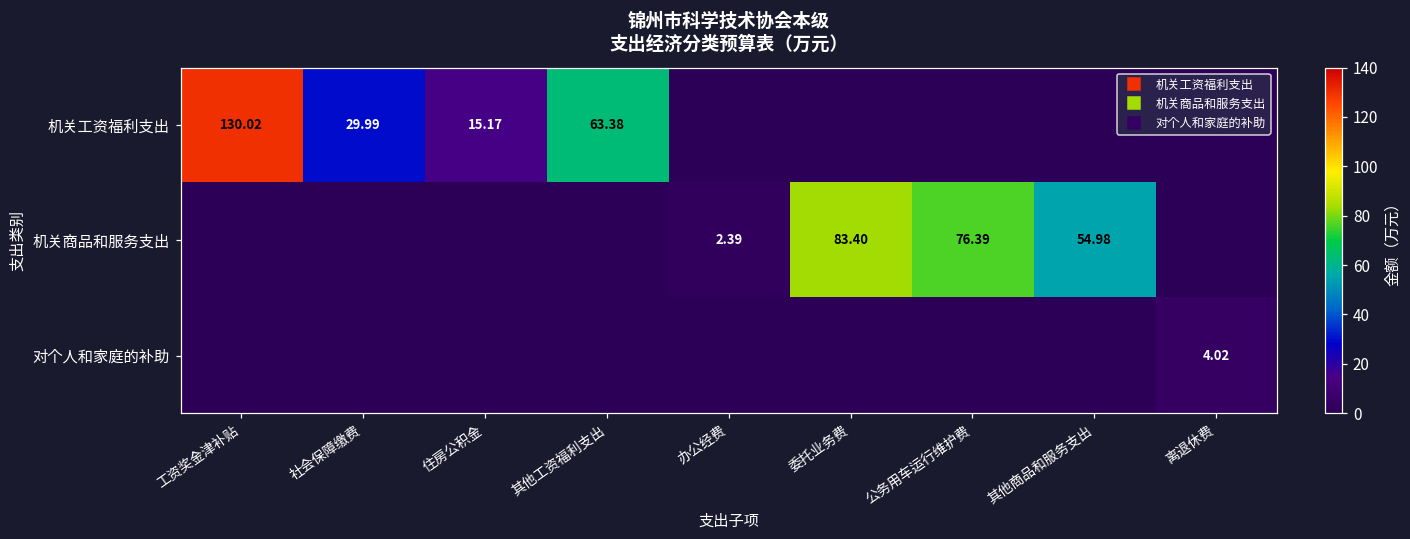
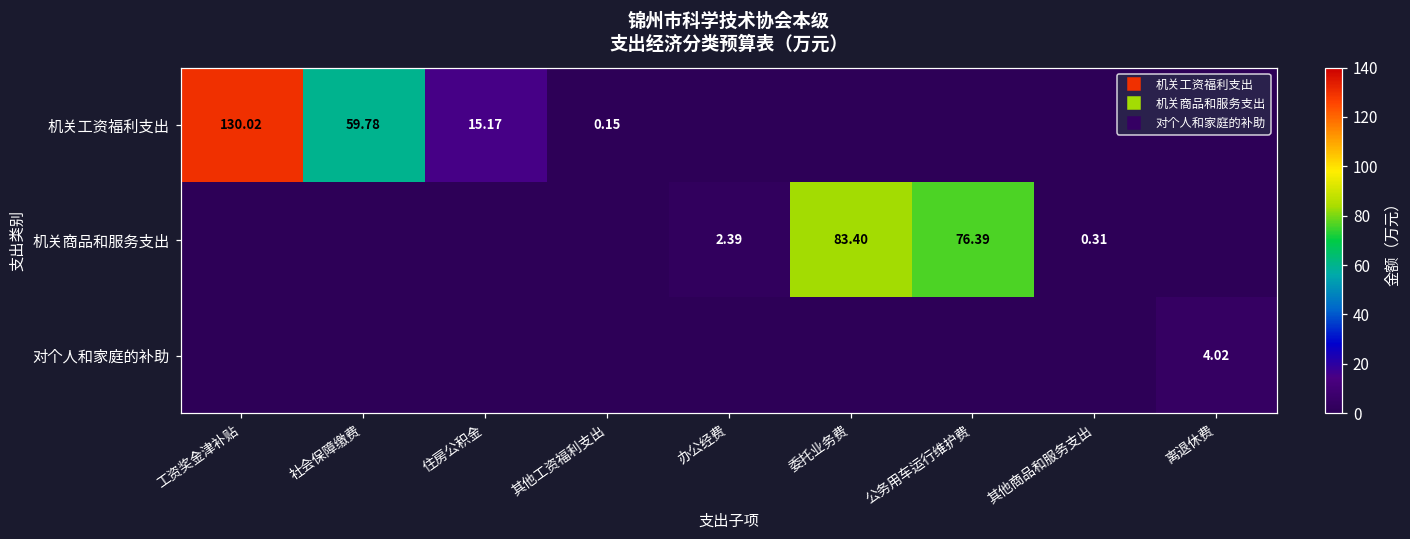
  {
    "机关工资福利支出": {
      "工资奖金津补贴": 130.02,
-     "社会保障缴费": 29.99,
+     "社会保障缴费": 59.78,
      "住房公积金": 15.17,
-     "其他工资福利支出": 63.38
+     "其他工资福利支出": 0.15
    },
    "机关商品和服务支出": {
      "办公经费": 2.39,
      "委托业务费": 83.40,
      "公务用车运行维护费": 76.39,
-     "其他商品和服务支出": 54.98
+     "其他商品和服务支出": 0.31
    },
    "对个人和家庭的补助": {
      "离退休费": 4.02
    }
  }
